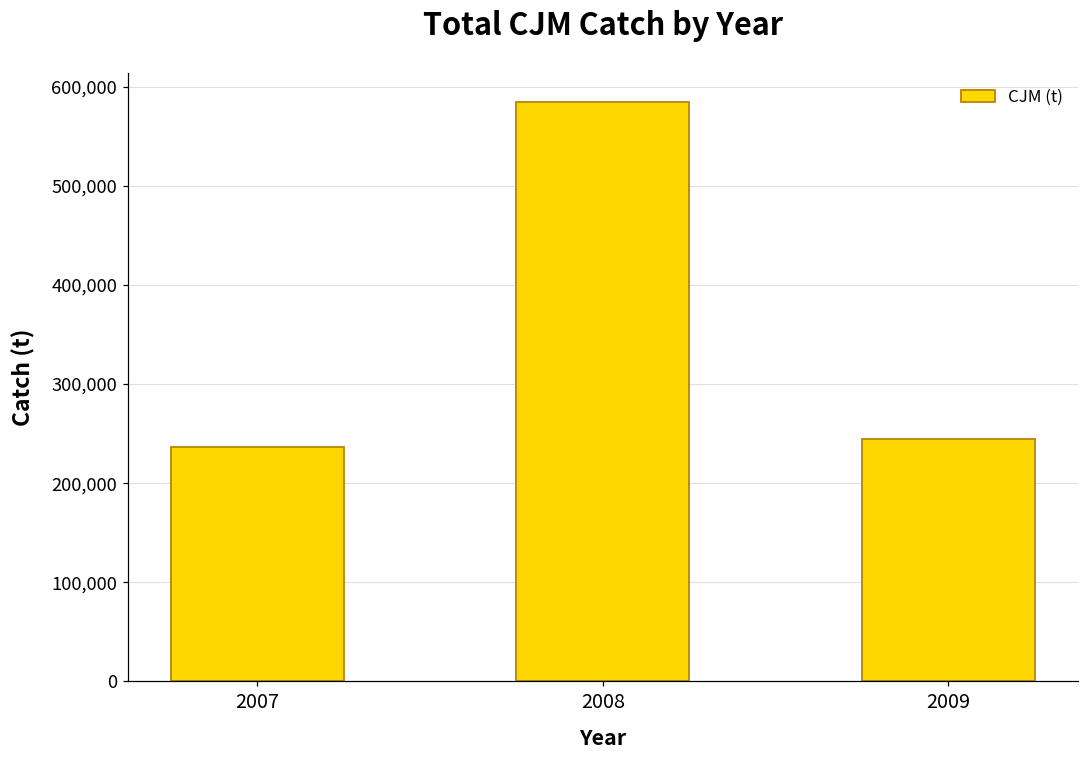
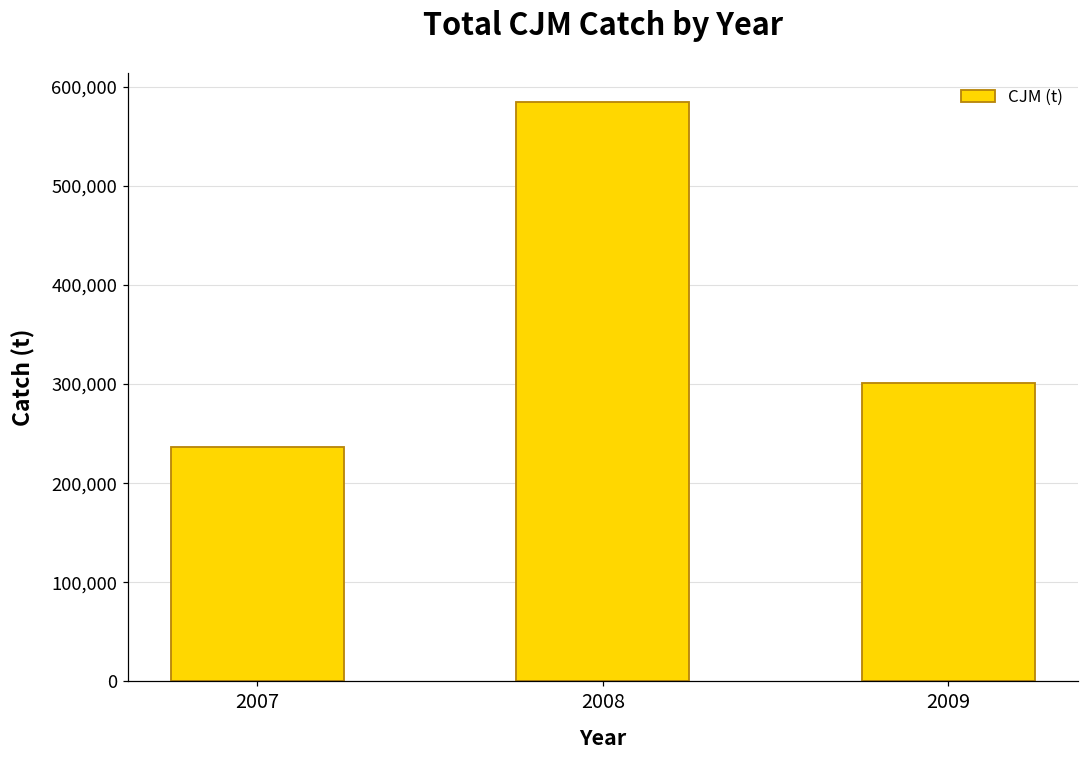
  {
    "2007": "240,000",
    "2008": "580,000",
-   "2009": "240,000"
+   "2009": "300,000"
  }
